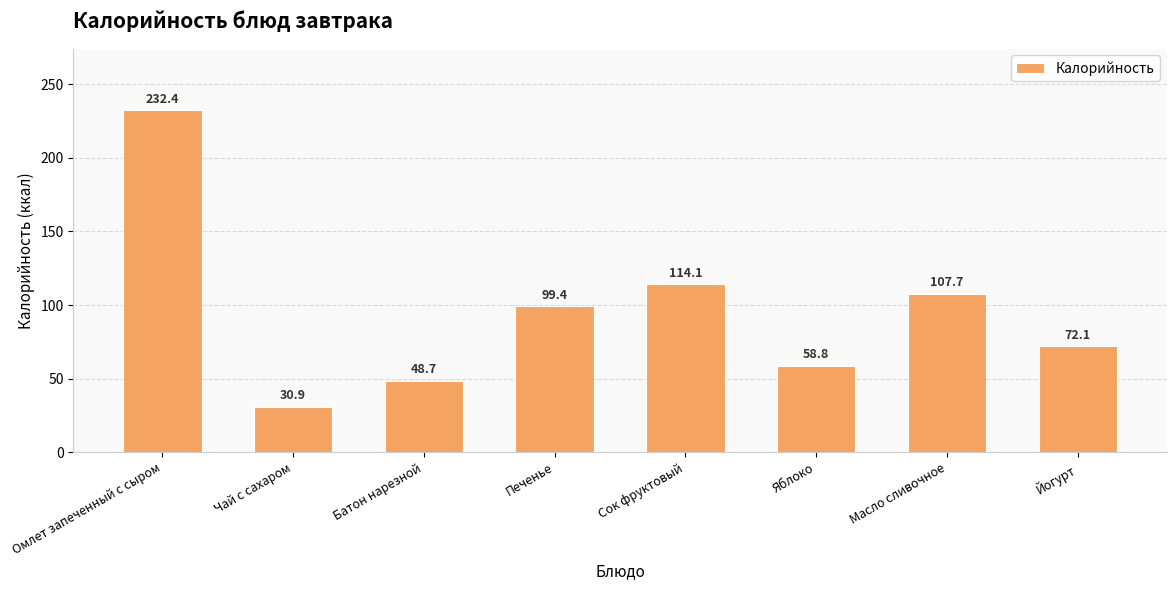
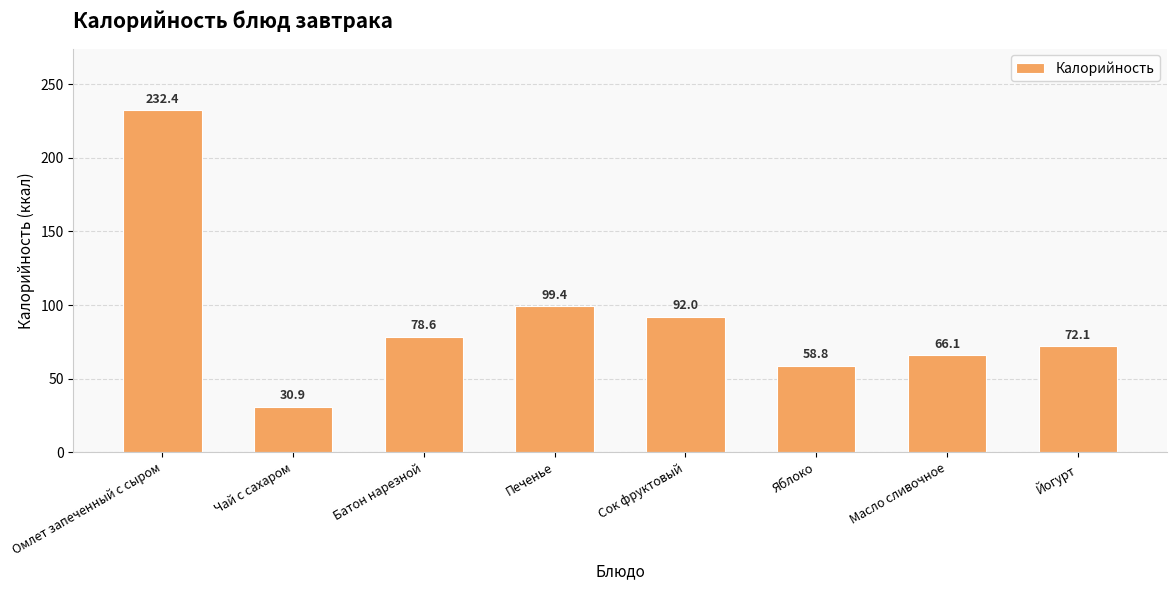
  {
    "Омлет запеченный с сыром": 232.4,
    "Чай с сахаром": 30.9,
-   "Батон нарезной": 48.7,
+   "Батон нарезной": 78.6,
    "Печенье": 99.4,
-   "Сок фруктовый": 114.1,
+   "Сок фруктовый": 92.0,
    "Яблоко": 58.8,
-   "Масло сливочное": 107.7,
+   "Масло сливочное": 66.1,
    "Йогурт": 72.1
  }
